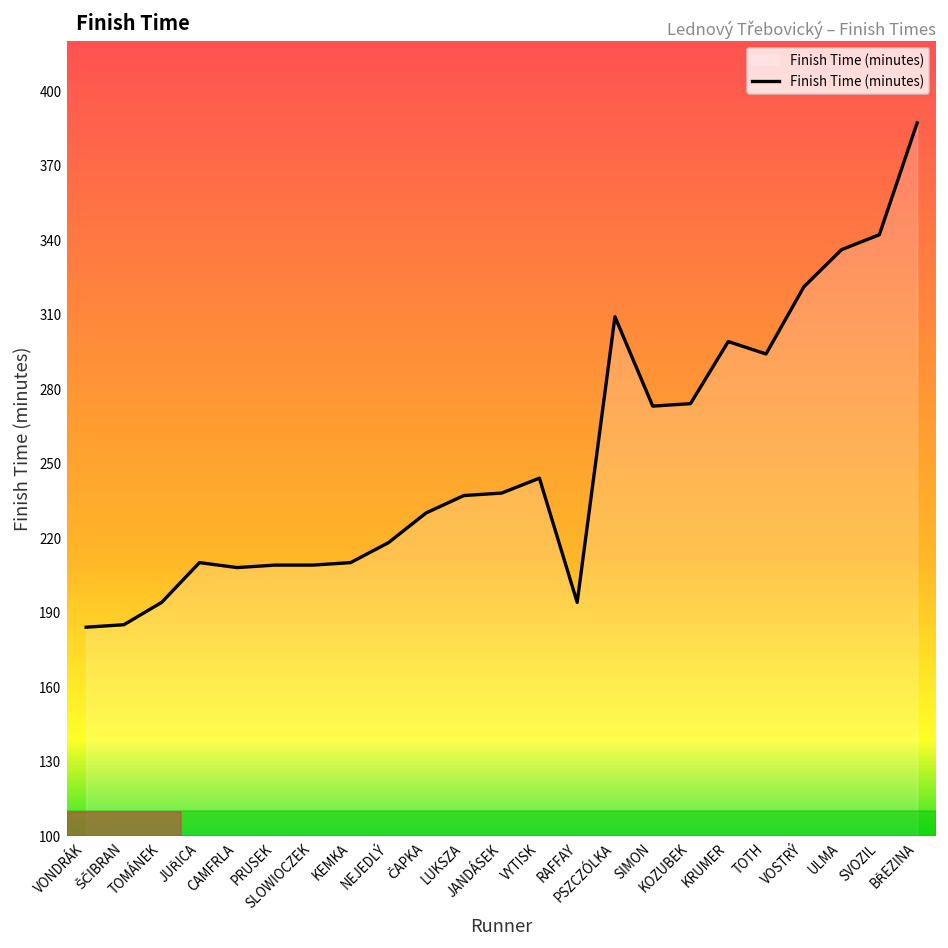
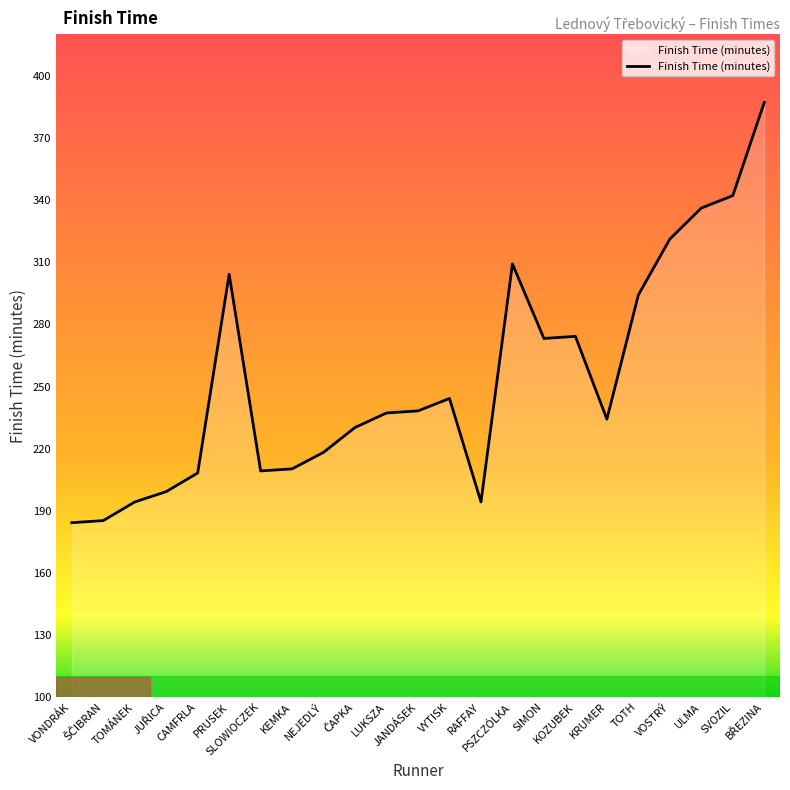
  {
    "VONDRÁK": 184,
    "ŠČIBRAN": 185,
    "TOMÁNEK": 194,
-   "JUŘICA": 210,
+   "JUŘICA": 199,
    "CAMFRLA": 208,
-   "PRUSEK": 209,
+   "PRUSEK": 304,
    "SLOWIOCZEK": 209,
    "KEMKA": 210,
    "NEJEDLÝ": 218,
    "ČAPKA": 230,
    "LUKSZA": 237,
    "JANDÁSEK": 238,
    "VYTISK": 244,
    "RAFFAY": 194,
    "PSZCZÓLKA": 309,
    "SIMON": 273,
    "KOZUBEK": 274,
-   "KRUMER": 299,
+   "KRUMER": 234,
    "TOTH": 294,
    "VOSTRÝ": 321,
    "ULMA": 336,
    "SVOZIL": 342,
    "BŘEZINA": 387
  }
